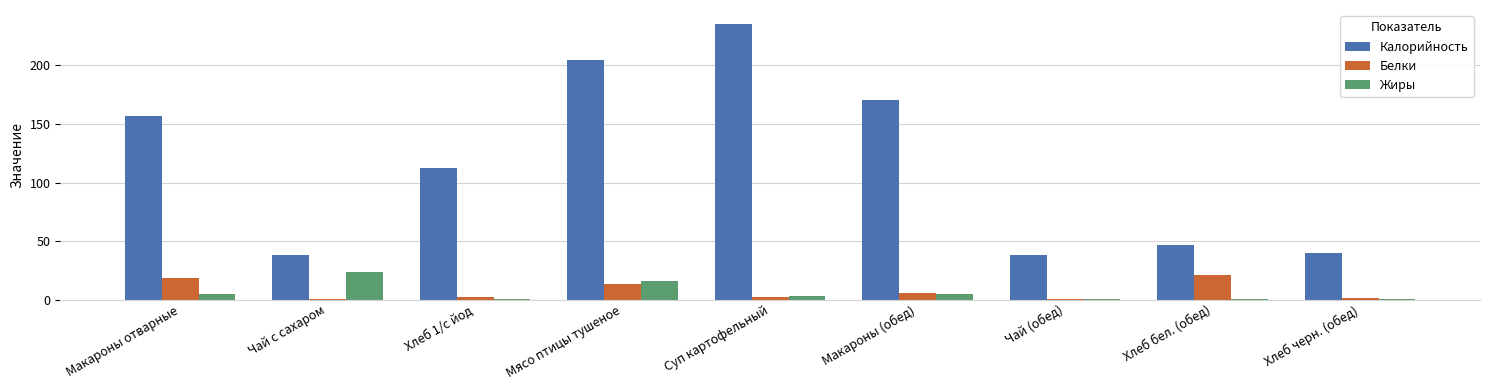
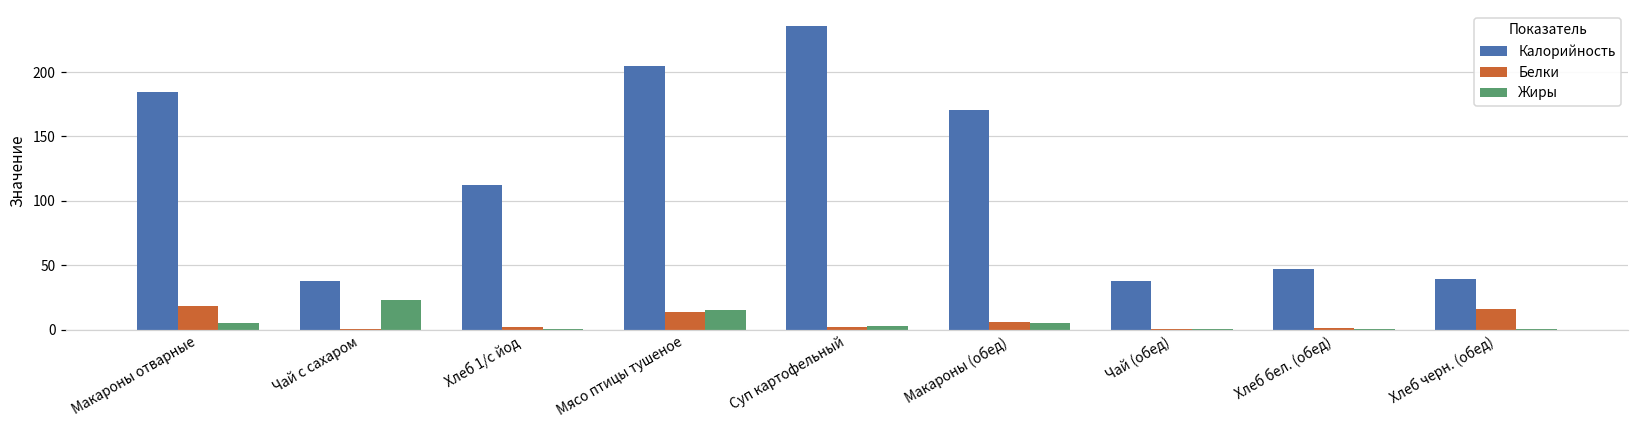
  {
    "Калорийность": {
-     "Макароны отварные": 157,
+     "Макароны отварные": 185,
      "Чай с сахаром": 38,
      "Хлеб 1/с йод": 112,
      "Мясо птицы тушеное": 205,
      "Суп картофельный": 236,
      "Макароны (обед)": 171,
      "Чай (обед)": 38,
      "Хлеб бел. (обед)": 47,
      "Хлеб черн. (обед)": 40
    },
    "Белки": {
      "Макароны отварные": 18,
      "Хлеб 1/с йод": 2,
      "Мясо птицы тушеное": 13,
      "Суп картофельный": 2,
      "Макароны (обед)": 6,
-     "Хлеб бел. (обед)": 21,
-     "Хлеб черн. (обед)": 1
+     "Хлеб бел. (обед)": 2,
+     "Хлеб черн. (обед)": 16
    },
    "Жиры": {
      "Макароны отварные": 5,
      "Чай с сахаром": 23,
      "Мясо птицы тушеное": 16,
      "Суп картофельный": 3,
      "Макароны (обед)": 5
    }
  }
